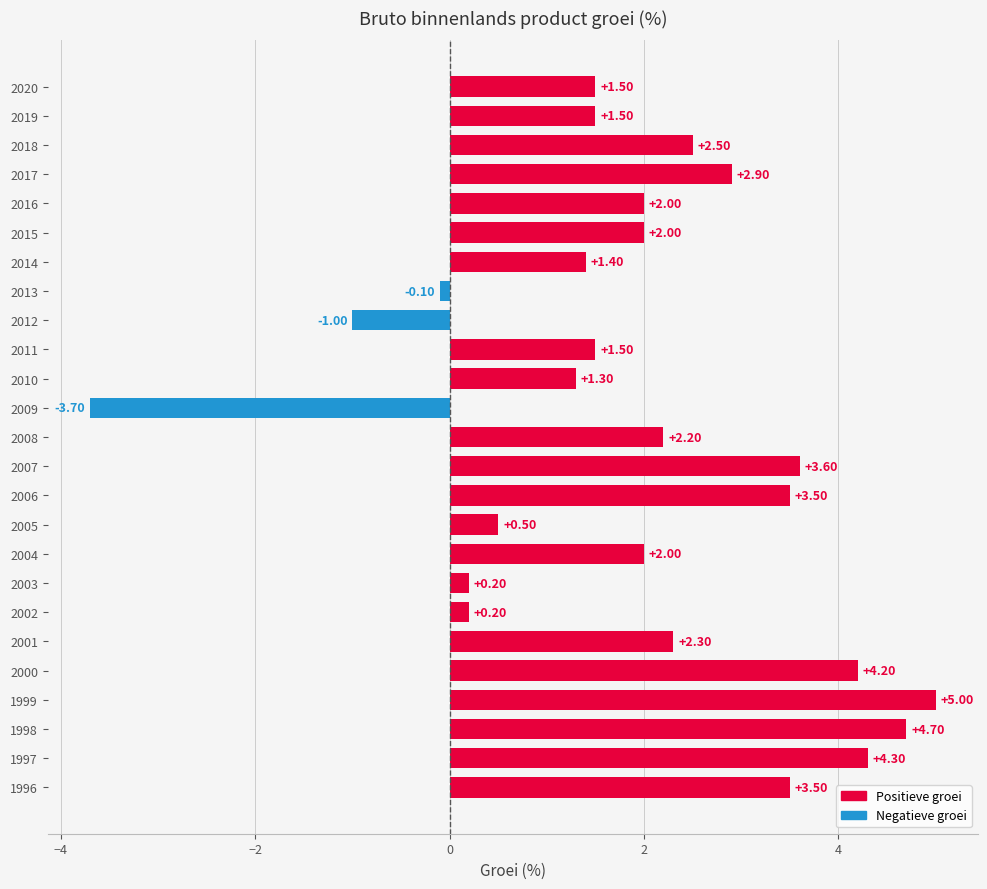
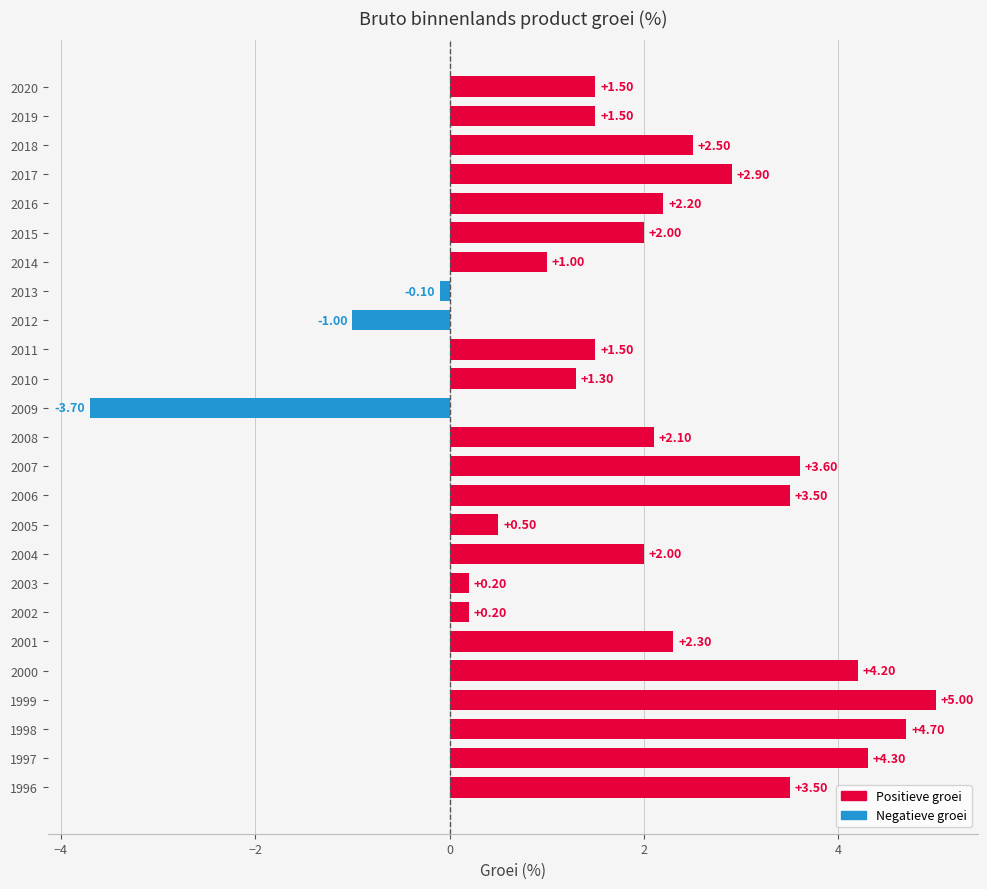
  {
    "2020": "+1.50",
    "2019": "+1.50",
    "2018": "+2.50",
    "2017": "+2.90",
-   "2016": "+2.00",
+   "2016": "+2.20",
    "2015": "+2.00",
-   "2014": "+1.40",
+   "2014": "+1.00",
    "2013": "-0.10",
    "2012": "-1.00",
    "2011": "+1.50",
    "2010": "+1.30",
    "2009": "-3.70",
-   "2008": "+2.20",
+   "2008": "+2.10",
    "2007": "+3.60",
    "2006": "+3.50",
    "2005": "+0.50",
    "2004": "+2.00",
    "2003": "+0.20",
    "2002": "+0.20",
    "2001": "+2.30",
    "2000": "+4.20",
    "1999": "+5.00",
    "1998": "+4.70",
    "1997": "+4.30",
    "1996": "+3.50"
  }
